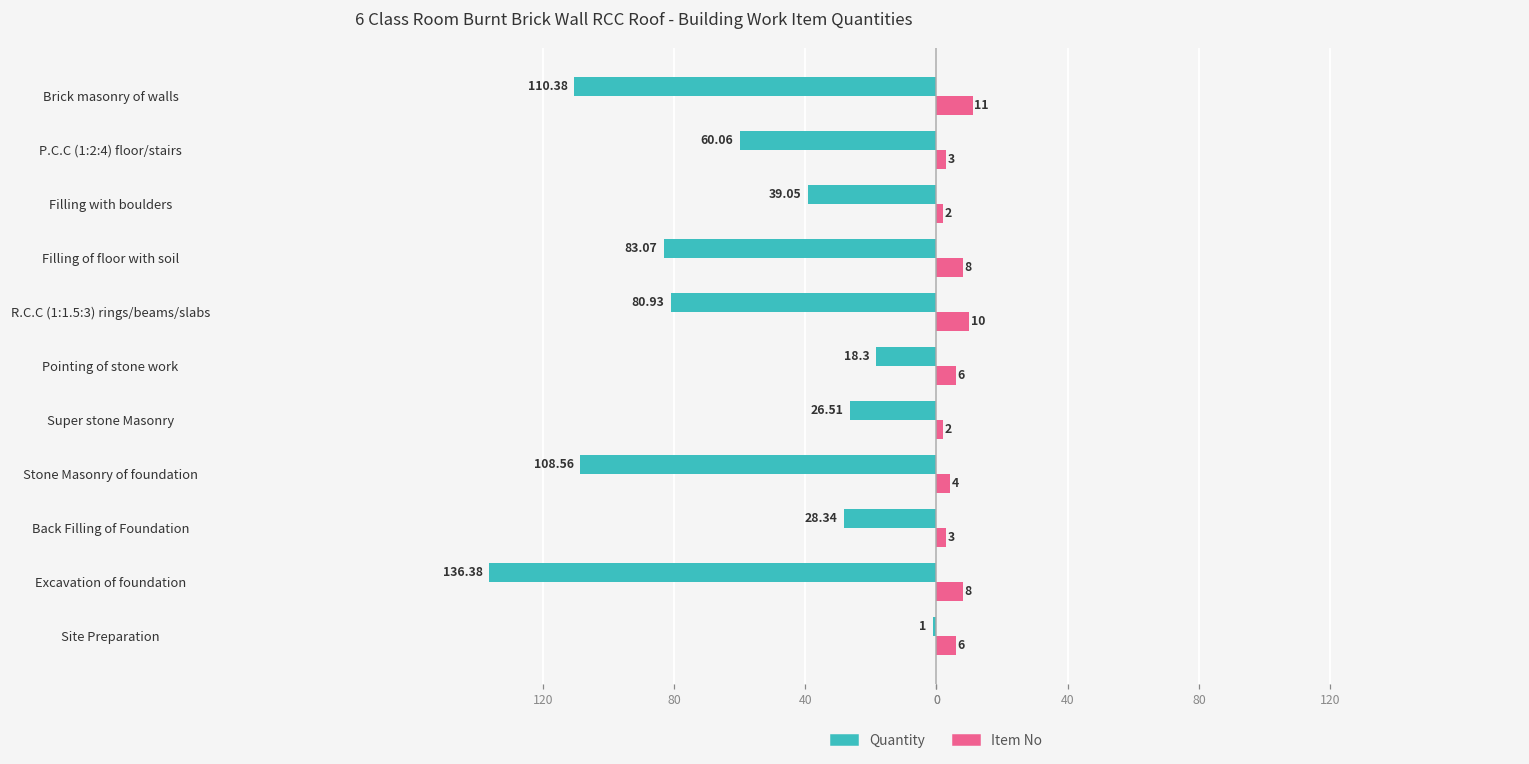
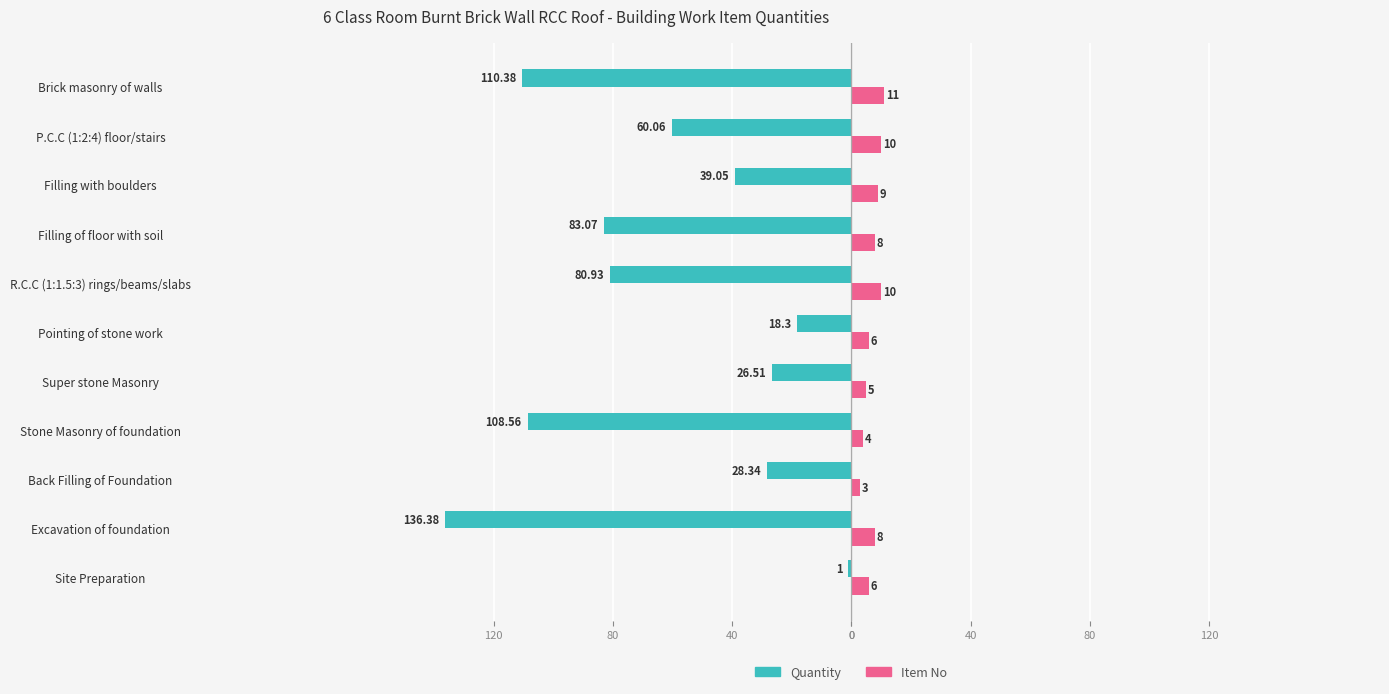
  {
    "Item No": {
      "Brick masonry of walls": 11,
-     "P.C.C (1:2:4) floor/stairs": 3,
-     "Filling with boulders": 2,
+     "P.C.C (1:2:4) floor/stairs": 10,
+     "Filling with boulders": 9,
      "Filling of floor with soil": 8,
      "R.C.C (1:1.5:3) rings/beams/slabs": 10,
      "Pointing of stone work": 6,
-     "Super stone Masonry": 2,
+     "Super stone Masonry": 5,
      "Stone Masonry of foundation": 4,
      "Back Filling of Foundation": 3,
      "Excavation of foundation": 8,
      "Site Preparation": 6
    }
  }
